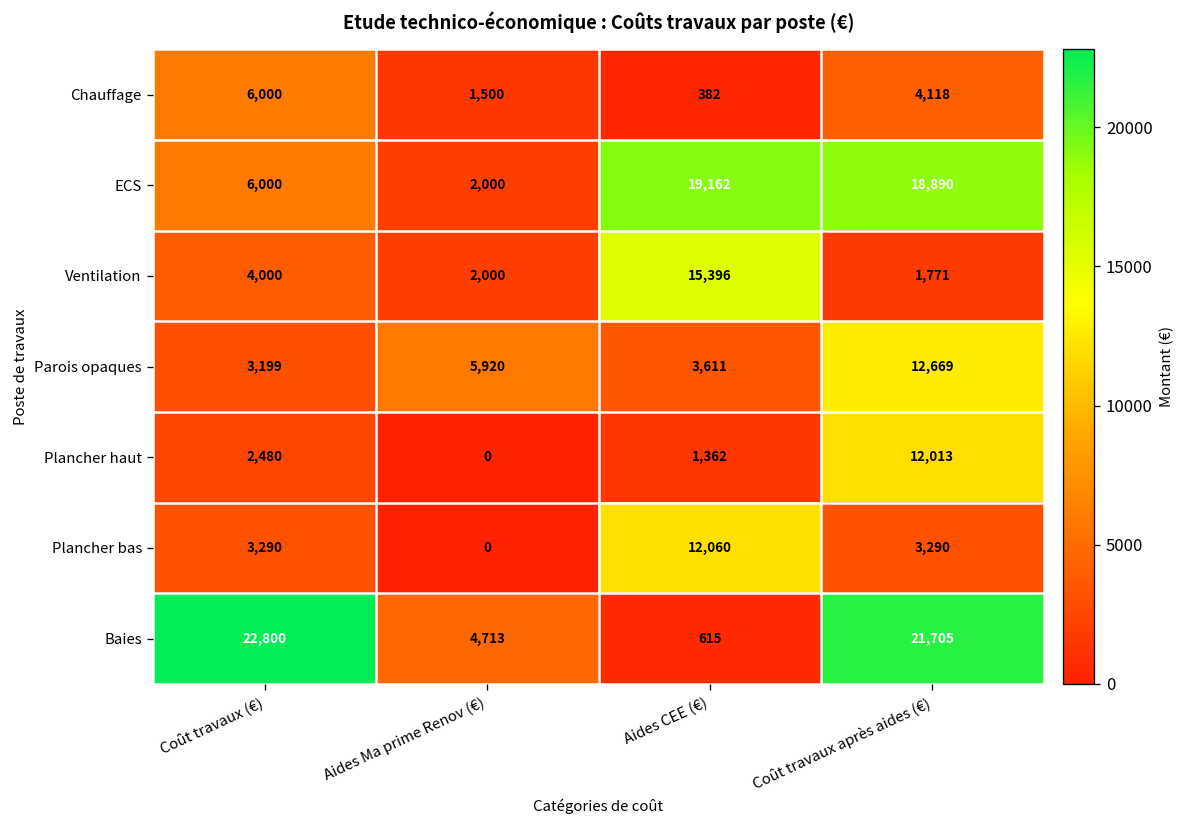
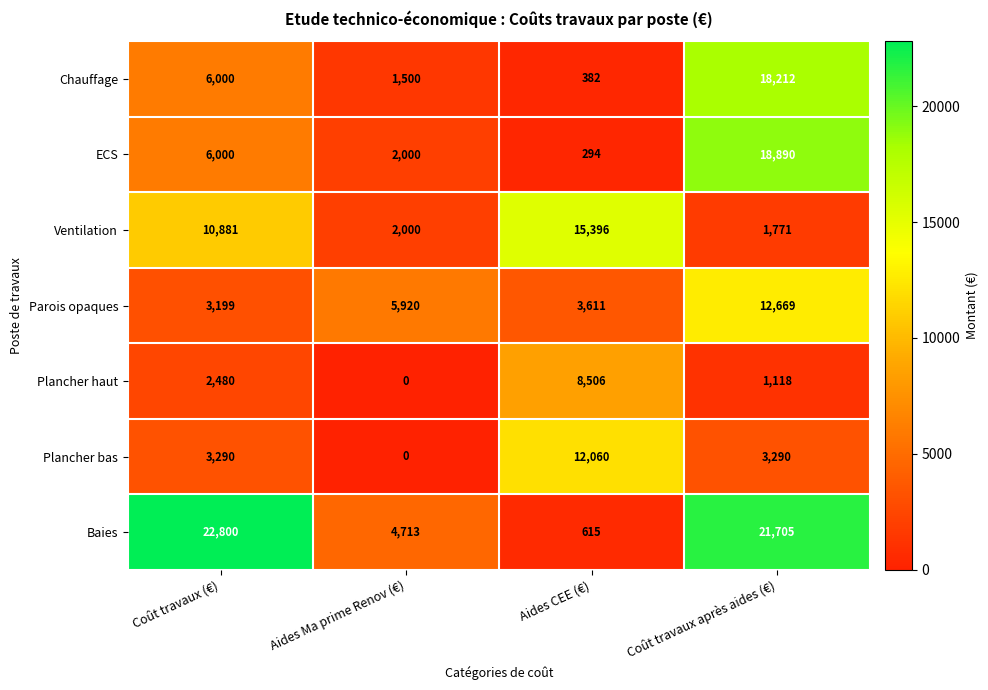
  {
    "Chauffage": {
      "Coût travaux (€)": "6,000",
      "Aides Ma prime Renov (€)": "1,500",
      "Aides CEE (€)": "382",
-     "Coût travaux après aides (€)": "4,118"
+     "Coût travaux après aides (€)": "18,212"
    },
    "ECS": {
      "Coût travaux (€)": "6,000",
      "Aides Ma prime Renov (€)": "2,000",
-     "Aides CEE (€)": "19,162",
+     "Aides CEE (€)": "294",
      "Coût travaux après aides (€)": "18,890"
    },
    "Ventilation": {
-     "Coût travaux (€)": "4,000",
+     "Coût travaux (€)": "10,881",
      "Aides Ma prime Renov (€)": "2,000",
      "Aides CEE (€)": "15,396",
      "Coût travaux après aides (€)": "1,771"
    },
    "Parois opaques": {
      "Coût travaux (€)": "3,199",
      "Aides Ma prime Renov (€)": "5,920",
      "Aides CEE (€)": "3,611",
      "Coût travaux après aides (€)": "12,669"
    },
    "Plancher haut": {
      "Coût travaux (€)": "2,480",
      "Aides Ma prime Renov (€)": "0",
-     "Aides CEE (€)": "1,362",
-     "Coût travaux après aides (€)": "12,013"
+     "Aides CEE (€)": "8,506",
+     "Coût travaux après aides (€)": "1,118"
    },
    "Plancher bas": {
      "Coût travaux (€)": "3,290",
      "Aides Ma prime Renov (€)": "0",
      "Aides CEE (€)": "12,060",
      "Coût travaux après aides (€)": "3,290"
    },
    "Baies": {
      "Coût travaux (€)": "22,800",
      "Aides Ma prime Renov (€)": "4,713",
      "Aides CEE (€)": "615",
      "Coût travaux après aides (€)": "21,705"
    }
  }
